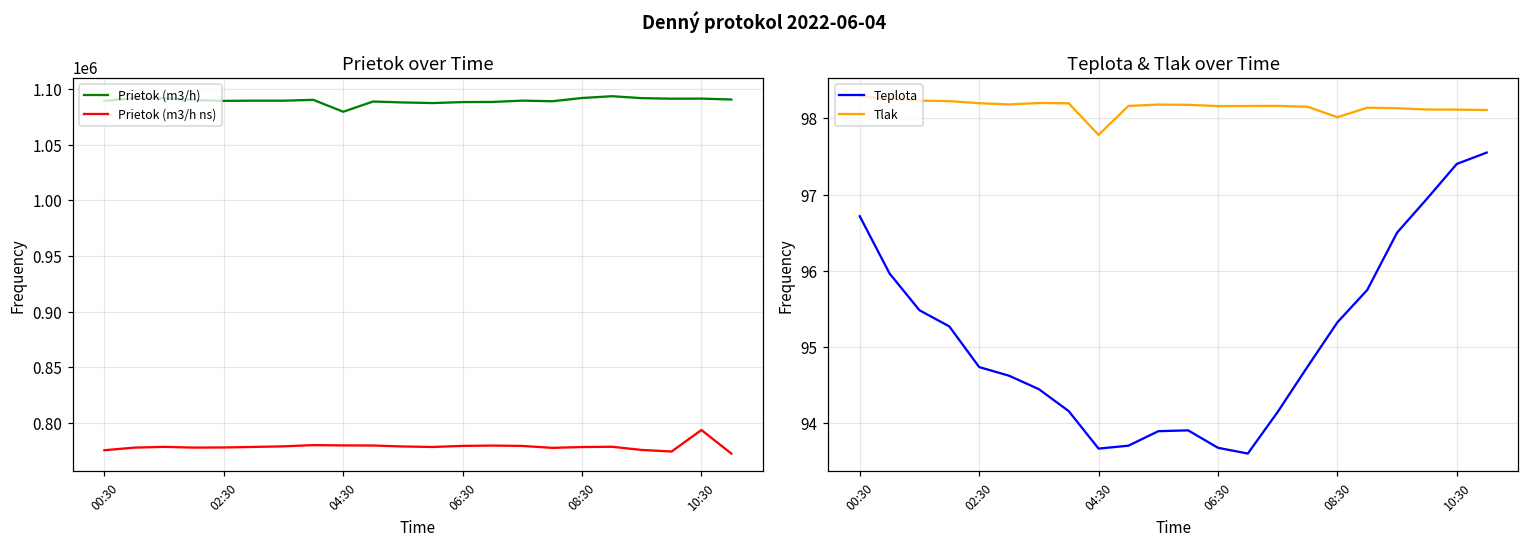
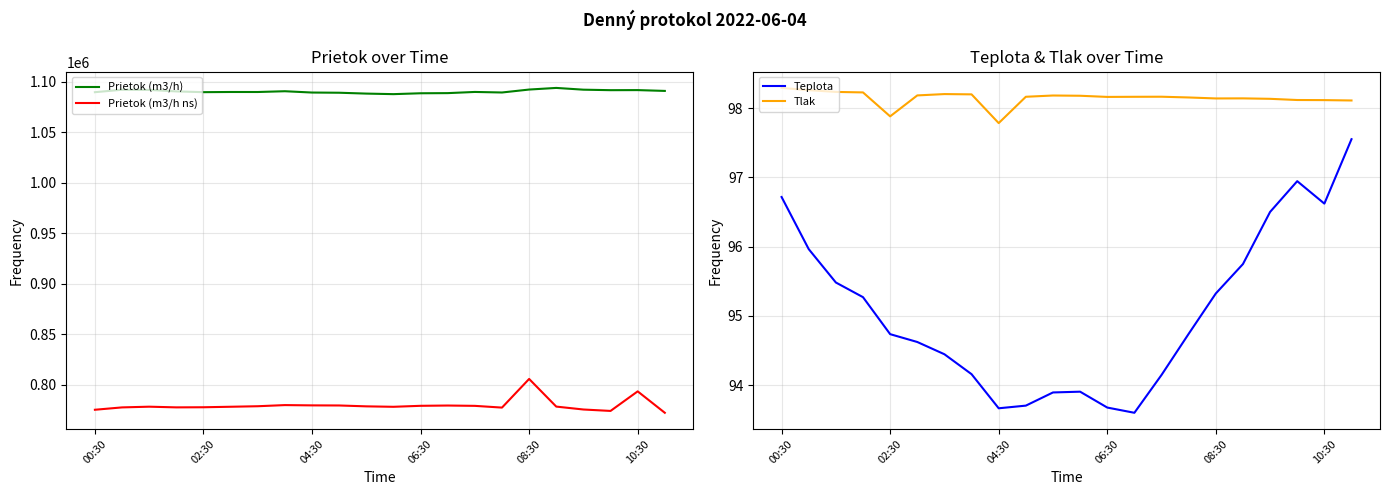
  {
    "Prietok over Time": {
      "Prietok (m3/h)": {
        "02:30": 1090000,
-       "04:30": 1080000,
+       "04:30": 1089000,
        "06:30": 1088000,
        "08:30": 1092000,
        "10:30": 1092000
      },
      "Prietok (m3/h ns)": {
        "00:30": 775000,
        "02:30": 778000,
        "04:30": 780000,
        "06:30": 779000,
-       "08:30": 778000,
+       "08:30": 806000,
        "10:30": 793000
      }
    },
    "Teplota & Tlak over Time": {
      "Teplota": {
        "00:30": 96.7,
        "02:30": 94.7,
        "04:30": 93.7,
        "06:30": 93.7,
        "08:30": 95.3,
-       "10:30": 97.4
+       "10:30": 96.6
      },
      "Tlak": {
-       "02:30": 98.2,
+       "02:30": 97.9,
        "04:30": 97.8,
        "06:30": 98.2,
-       "08:30": 98.0,
+       "08:30": 98.1,
        "10:30": 98.1
      }
    }
  }
